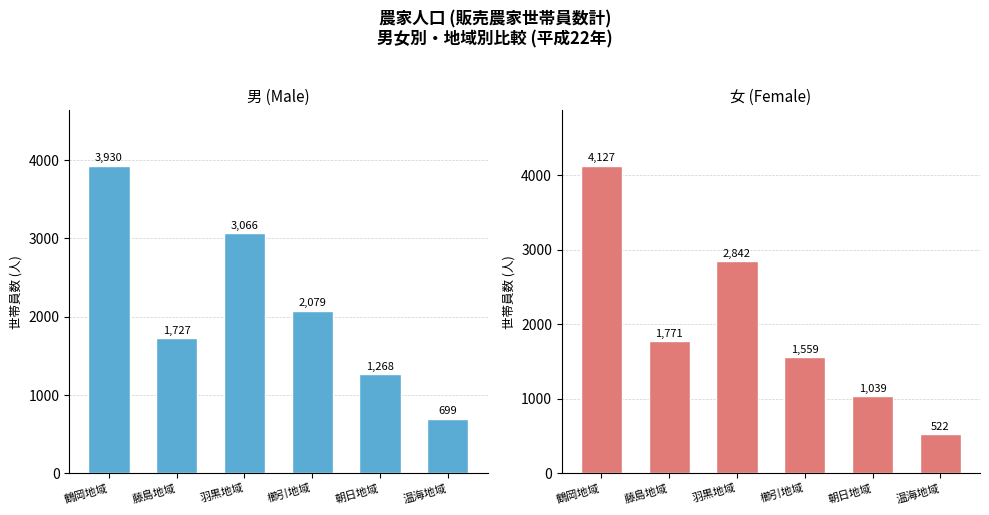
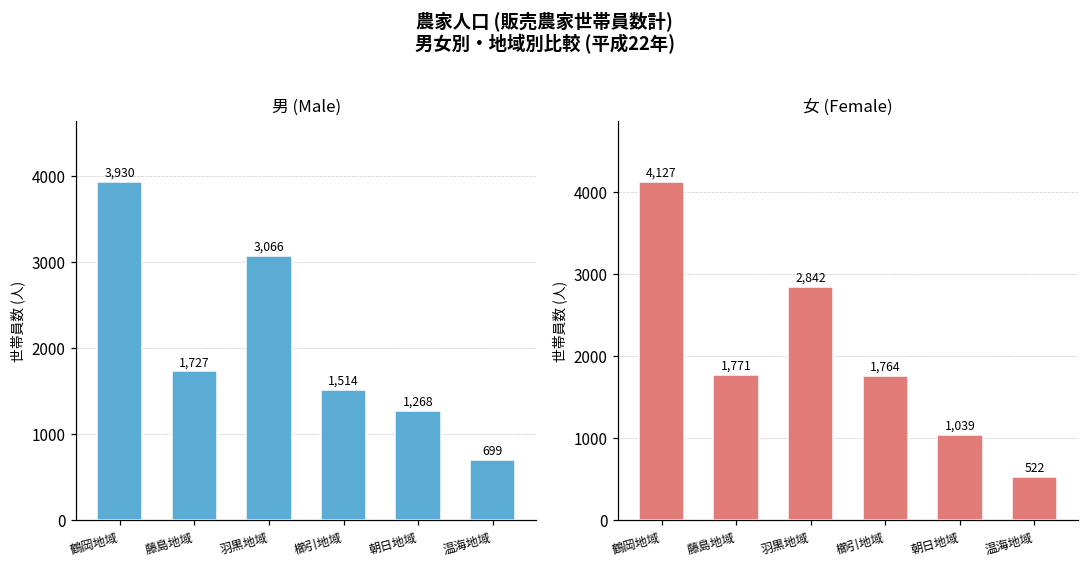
  {
    "男 (Male)": {
      "鶴岡地域": "3,930",
      "藤島地域": "1,727",
      "羽黒地域": "3,066",
-     "櫛引地域": "2,079",
+     "櫛引地域": "1,514",
      "朝日地域": "1,268",
      "温海地域": "699"
    },
    "女 (Female)": {
      "鶴岡地域": "4,127",
      "藤島地域": "1,771",
      "羽黒地域": "2,842",
-     "櫛引地域": "1,559",
+     "櫛引地域": "1,764",
      "朝日地域": "1,039",
      "温海地域": "522"
    }
  }
